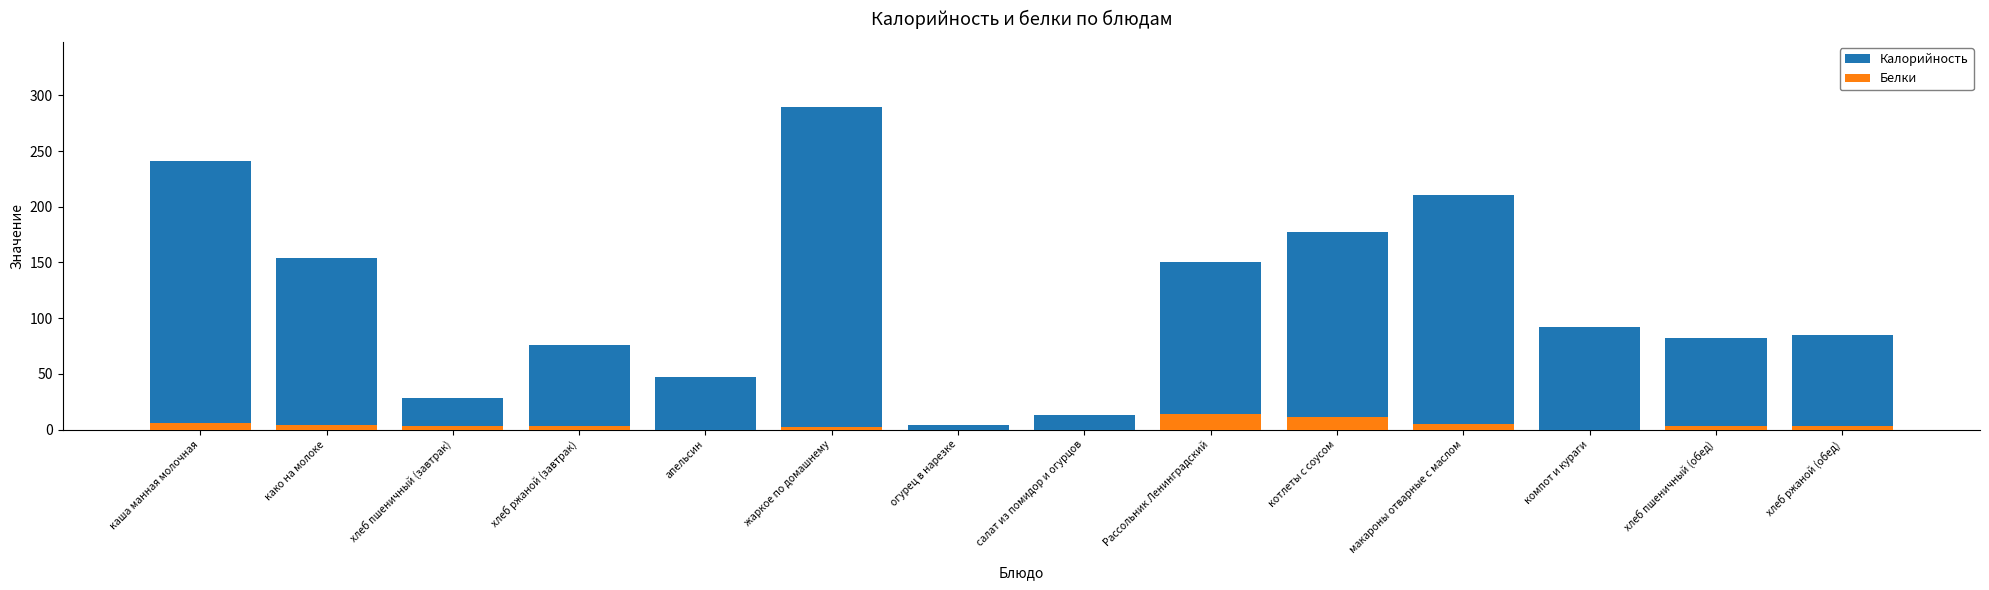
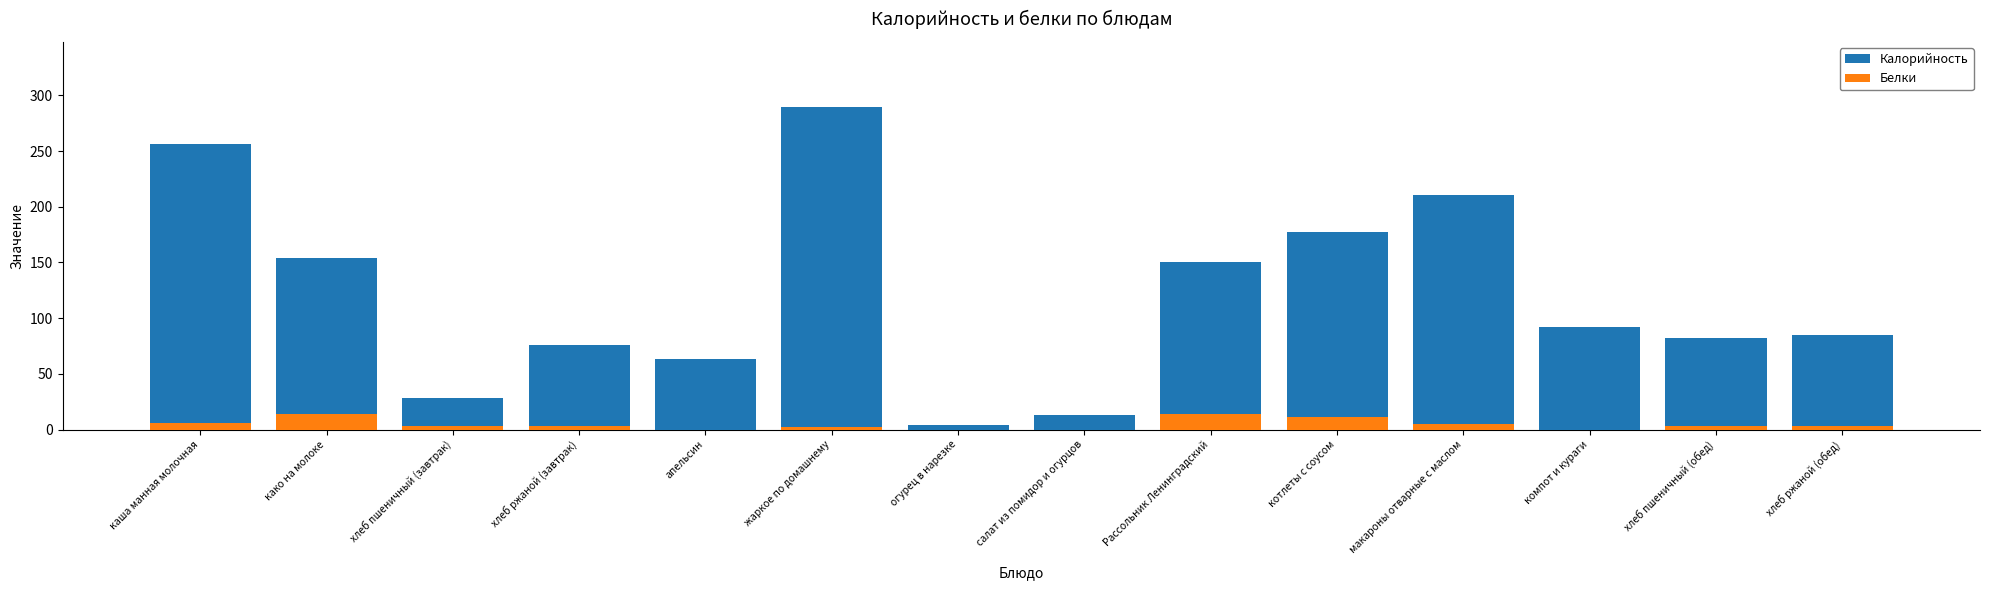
  {
    "Калорийность": {
-     "каша манная молочная": 241,
+     "каша манная молочная": 256,
      "како на молоке": 154,
      "хлеб пшеничный (завтрак)": 28,
      "хлеб ржаной (завтрак)": 76,
-     "апельсин": 47,
+     "апельсин": 63,
      "жаркое по домашнему": 290,
      "огурец в нарезке": 4,
      "салат из помидор и огурцов": 13,
      "Рассольник Ленинградский": 150,
      "котлеты с соусом": 177,
      "макароны отварные с маслом": 211,
      "компот и кураги": 92,
      "хлеб пшеничный (обед)": 82,
      "хлеб ржаной (обед)": 85
    },
    "Белки": {
-     "како на молоке": 4,
+     "како на молоке": 14,
      "апельсин": 0,
      "огурец в нарезке": 0,
      "салат из помидор и огурцов": 0,
      "компот и кураги": 0
    }
  }
